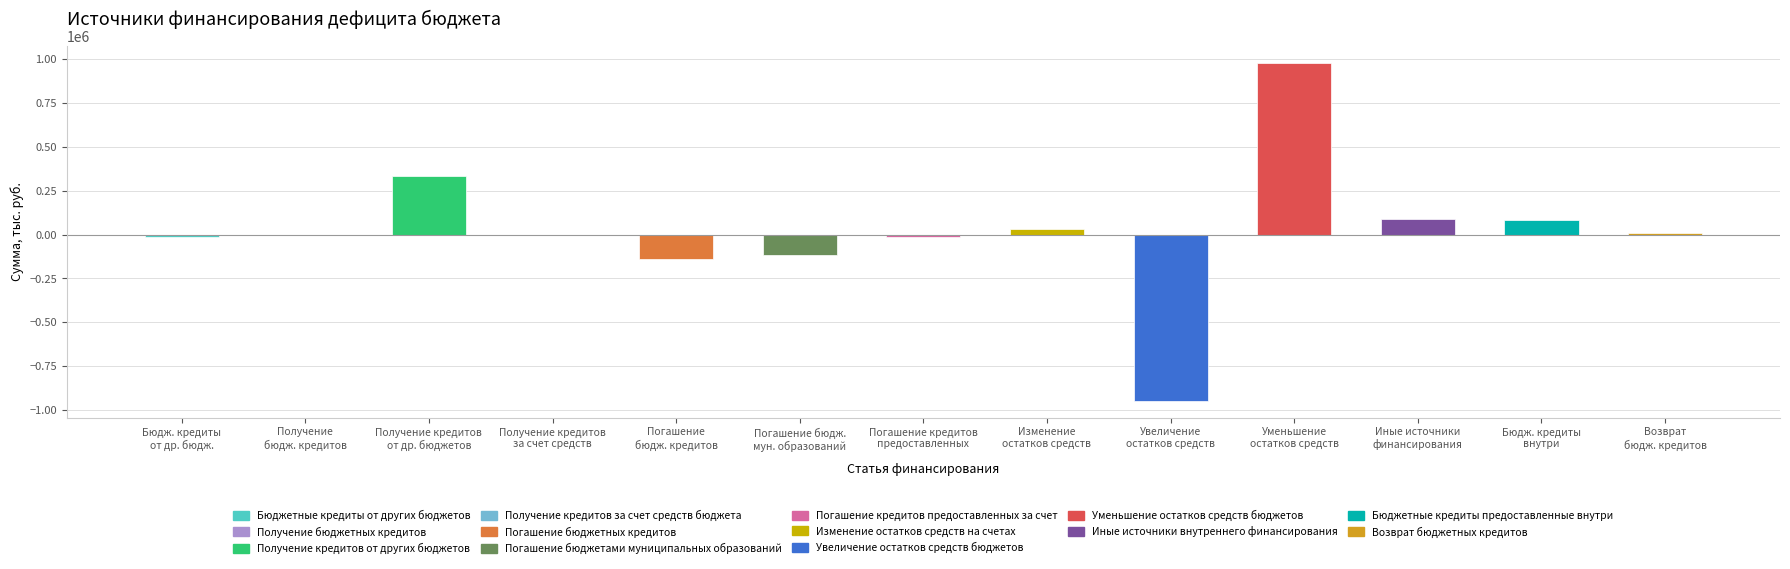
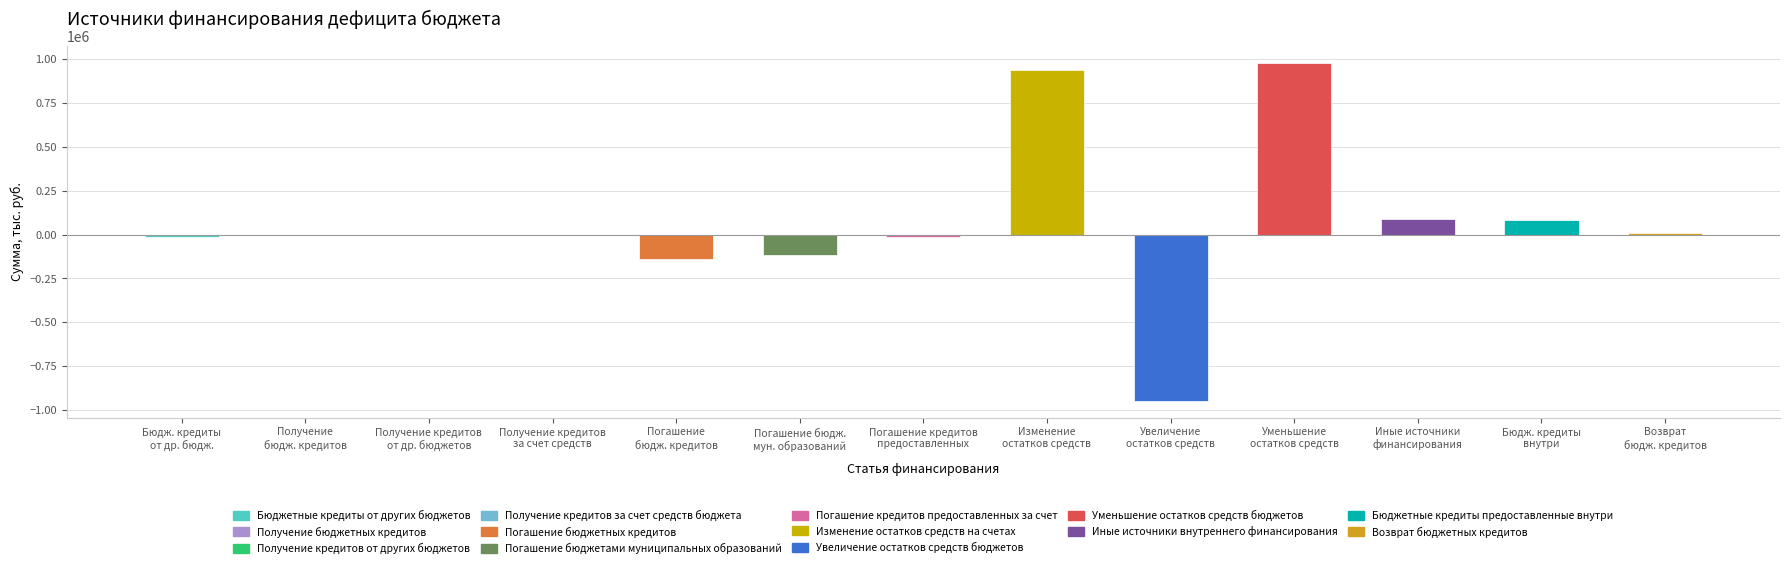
  {
    "Получение бюдж. кредитов": 0,
-   "Получение кредитов от др. бюджетов": 330000,
+   "Получение кредитов от др. бюджетов": 0,
    "Получение кредитов за счет средств": 0,
    "Погашение бюдж. кредитов": -140000,
    "Погашение бюдж. мун. образований": -120000,
-   "Изменение остатков средств": 30000,
+   "Изменение остатков средств": 940000,
    "Увеличение остатков средств": -950000,
    "Уменьшение остатков средств": 980000,
    "Иные источники финансирования": 90000,
    "Бюдж. кредиты внутри": 80000
  }
